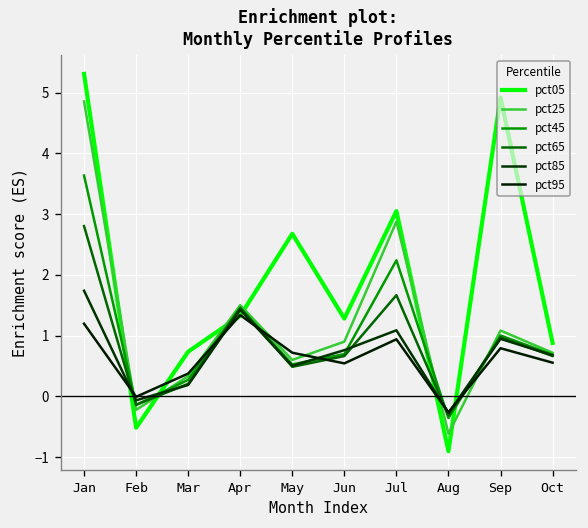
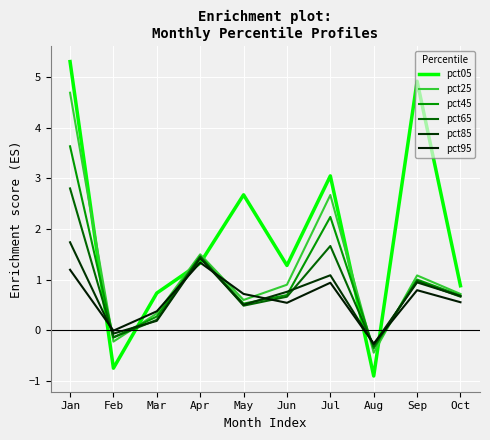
  {
    "pct05": {
      "Jan": 5.3,
-     "Feb": -0.5,
+     "Feb": -0.7,
      "Mar": 0.7,
      "May": 2.7,
      "Jun": 1.3,
      "Jul": 3.1,
      "Aug": -0.9,
      "Oct": 0.9
    },
    "pct25": {
-     "Jan": 4.9,
+     "Jan": 4.7,
      "Feb": -0.2,
      "May": 0.6,
      "Jun": 0.9,
-     "Jul": 2.9,
-     "Aug": -0.6,
+     "Jul": 2.7,
+     "Aug": -0.4,
      "Sep": 1.1
    }
  }
